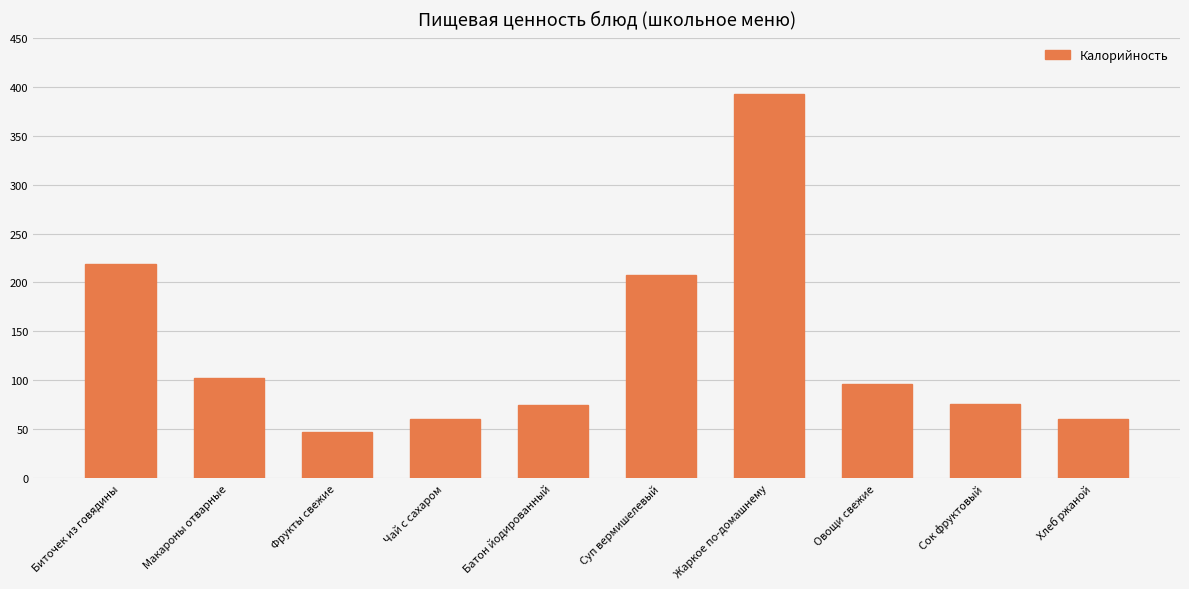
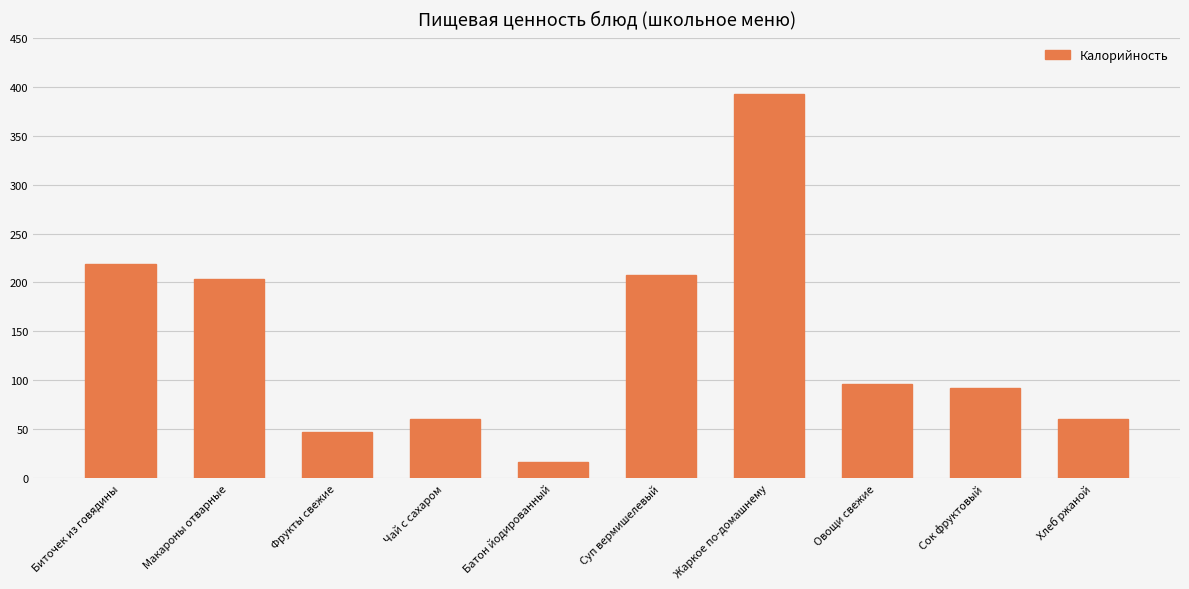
  {
    "Биточек из говядины": 220,
-   "Макароны отварные": 100,
+   "Макароны отварные": 200,
    "Фрукты свежие": 50,
    "Чай с сахаром": 60,
-   "Батон йодированный": 80,
+   "Батон йодированный": 20,
    "Суп вермишелевый": 210,
    "Жаркое по-домашнему": 390,
    "Овощи свежие": 100,
-   "Сок фруктовый": 80,
+   "Сок фруктовый": 90,
    "Хлеб ржаной": 60
  }
